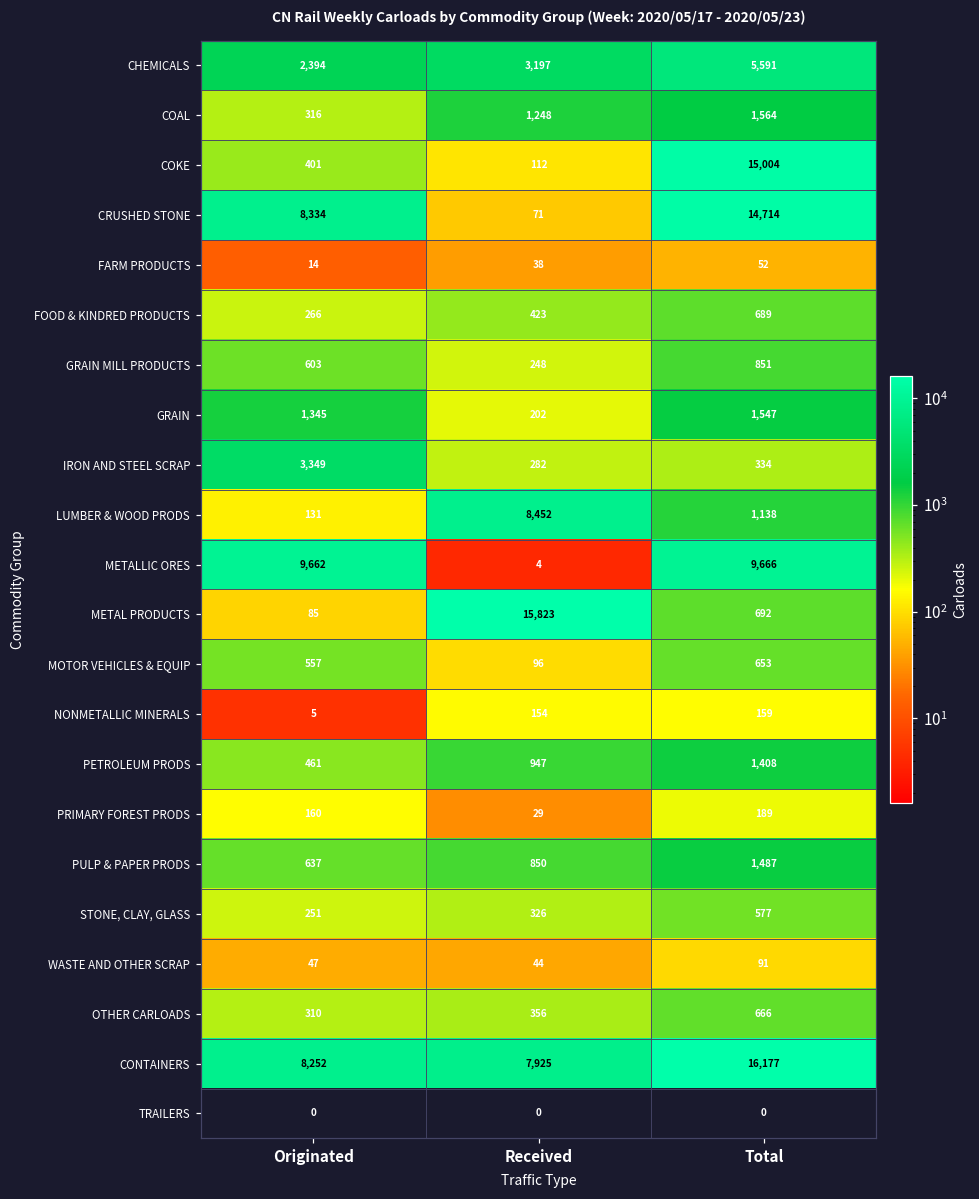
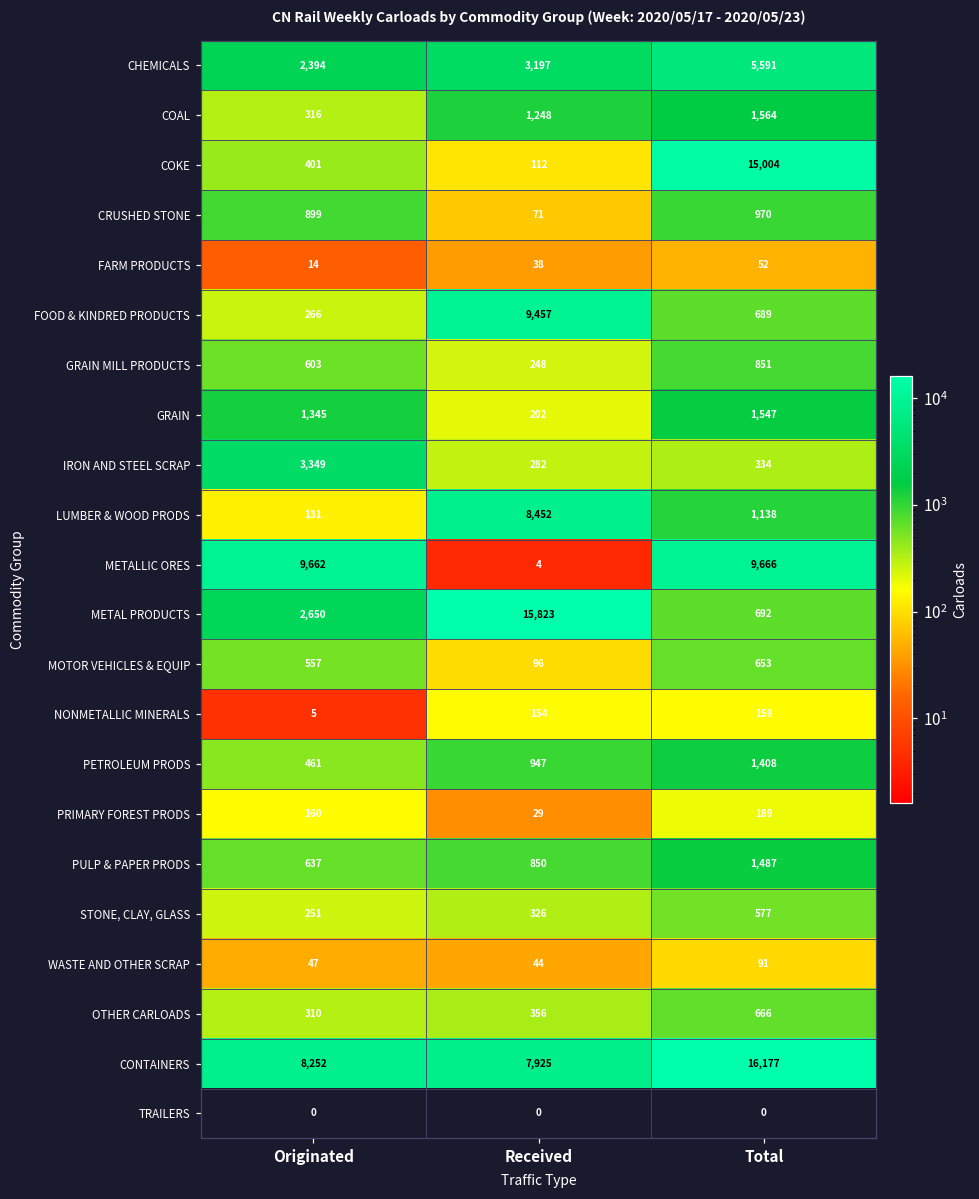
  {
    "CHEMICALS": {
      "Originated": "2,394",
      "Received": "3,197",
      "Total": "5,591"
    },
    "COAL": {
      "Originated": "316",
      "Received": "1,248",
      "Total": "1,564"
    },
    "COKE": {
      "Originated": "401",
      "Received": "112",
      "Total": "15,004"
    },
    "CRUSHED STONE": {
-     "Originated": "8,334",
+     "Originated": "899",
      "Received": "71",
-     "Total": "14,714"
+     "Total": "970"
    },
    "FARM PRODUCTS": {
      "Originated": "14",
      "Received": "38",
      "Total": "52"
    },
    "FOOD & KINDRED PRODUCTS": {
      "Originated": "266",
-     "Received": "423",
+     "Received": "9,457",
      "Total": "689"
    },
    "GRAIN MILL PRODUCTS": {
      "Originated": "603",
      "Received": "248",
      "Total": "851"
    },
    "GRAIN": {
      "Originated": "1,345",
      "Received": "202",
      "Total": "1,547"
    },
    "IRON AND STEEL SCRAP": {
      "Originated": "3,349",
      "Received": "282",
      "Total": "334"
    },
    "LUMBER & WOOD PRODS": {
      "Originated": "131",
      "Received": "8,452",
      "Total": "1,138"
    },
    "METALLIC ORES": {
      "Originated": "9,662",
      "Received": "4",
      "Total": "9,666"
    },
    "METAL PRODUCTS": {
-     "Originated": "85",
+     "Originated": "2,650",
      "Received": "15,823",
      "Total": "692"
    },
    "MOTOR VEHICLES & EQUIP": {
      "Originated": "557",
      "Received": "96",
      "Total": "653"
    },
    "NONMETALLIC MINERALS": {
      "Originated": "5",
      "Received": "154",
      "Total": "159"
    },
    "PETROLEUM PRODS": {
      "Originated": "461",
      "Received": "947",
      "Total": "1,408"
    },
    "PRIMARY FOREST PRODS": {
      "Originated": "160",
      "Received": "29",
      "Total": "189"
    },
    "PULP & PAPER PRODS": {
      "Originated": "637",
      "Received": "850",
      "Total": "1,487"
    },
    "STONE, CLAY, GLASS": {
      "Originated": "251",
      "Received": "326",
      "Total": "577"
    },
    "WASTE AND OTHER SCRAP": {
      "Originated": "47",
      "Received": "44",
      "Total": "91"
    },
    "OTHER CARLOADS": {
      "Originated": "310",
      "Received": "356",
      "Total": "666"
    },
    "CONTAINERS": {
      "Originated": "8,252",
      "Received": "7,925",
      "Total": "16,177"
    },
    "TRAILERS": {
      "Originated": "0",
      "Received": "0",
      "Total": "0"
    }
  }
